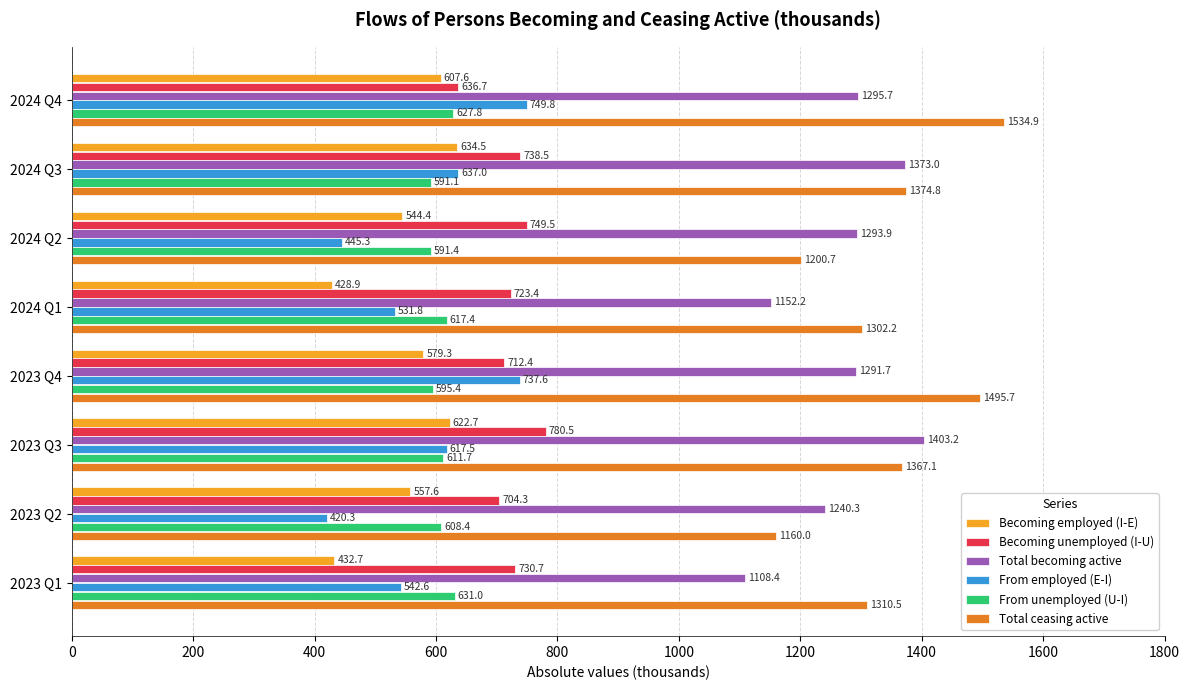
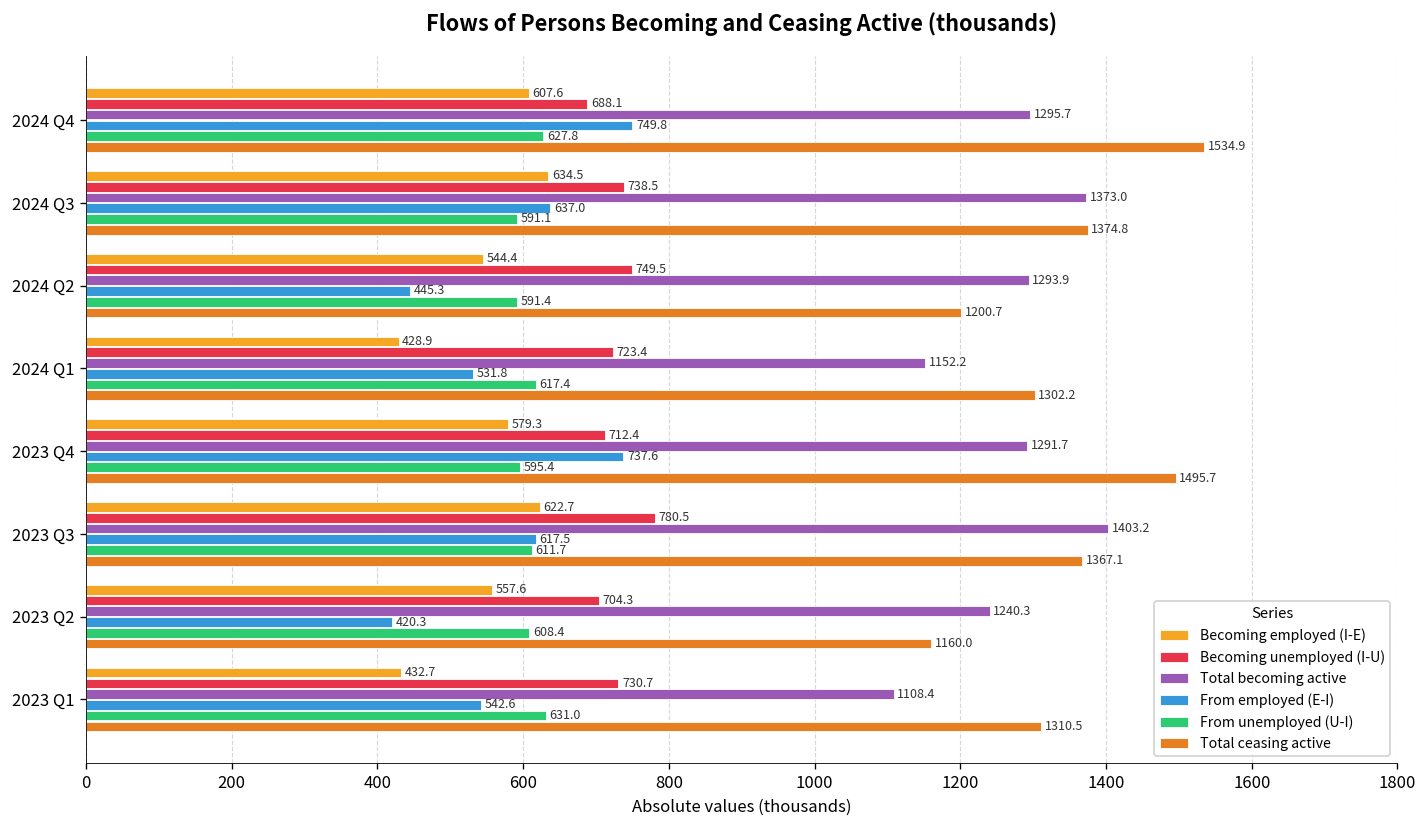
  {
    "Becoming unemployed (I-U)": {
-     "2024 Q4": 636.7,
+     "2024 Q4": 688.1,
      "2024 Q3": 738.5,
      "2024 Q2": 749.5,
      "2024 Q1": 723.4,
      "2023 Q4": 712.4,
      "2023 Q3": 780.5,
      "2023 Q2": 704.3,
      "2023 Q1": 730.7
    },
    "Total becoming active": {
      "2024 Q4": 1295.7,
      "2024 Q3": 1373.0,
      "2024 Q2": 1293.9,
      "2024 Q1": 1152.2,
      "2023 Q4": 1291.7,
      "2023 Q3": 1403.2,
      "2023 Q2": 1240.3,
      "2023 Q1": 1108.4
    },
    "From employed (E-I)": {
      "2024 Q4": 749.8,
      "2024 Q3": 637.0,
      "2024 Q2": 445.3,
      "2024 Q1": 531.8,
      "2023 Q4": 737.6,
      "2023 Q3": 617.5,
      "2023 Q2": 420.3,
      "2023 Q1": 542.6
    },
    "From unemployed (U-I)": {
      "2024 Q4": 627.8,
      "2024 Q3": 591.1,
      "2024 Q2": 591.4,
      "2024 Q1": 617.4,
      "2023 Q4": 595.4,
      "2023 Q3": 611.7,
      "2023 Q2": 608.4,
      "2023 Q1": 631.0
    }
  }
